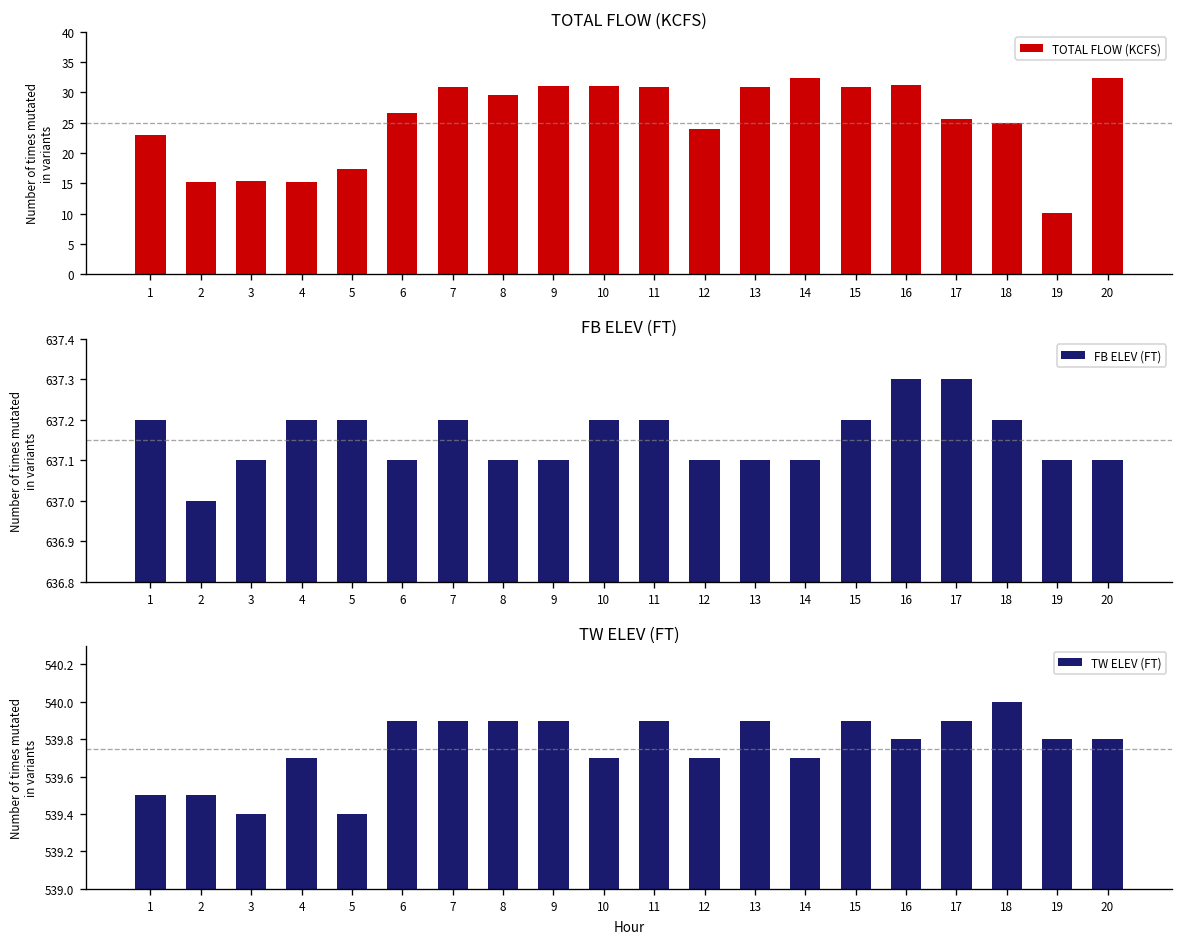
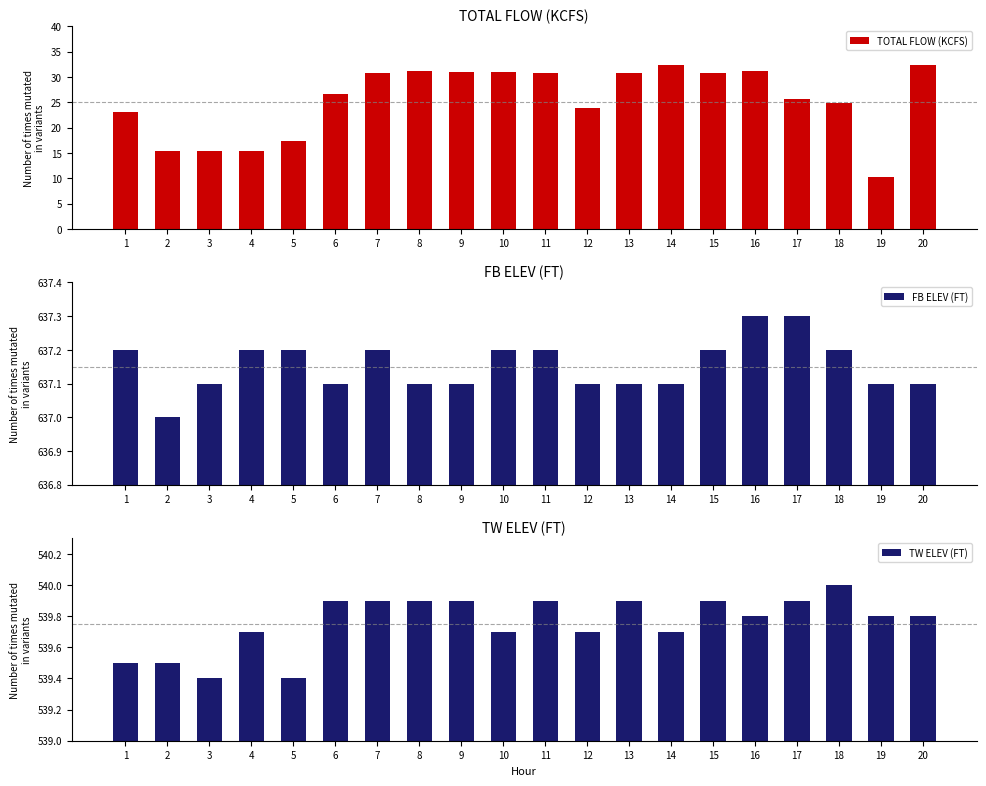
  {
    "TOTAL FLOW (KCFS)": {
      "1": 23,
      "2": 15,
      "3": 15,
      "4": 15,
      "5": 17,
      "6": 27,
      "7": 31,
-     "8": 30,
+     "8": 31,
      "9": 31,
      "10": 31,
      "11": 31,
      "12": 24,
      "13": 31,
      "14": 32,
      "15": 31,
      "16": 31,
      "17": 26,
      "18": 25,
      "19": 10,
      "20": 32
    },
    "FB ELEV (FT)": {
      "1": 637.20,
      "2": 637.00,
      "3": 637.10,
      "4": 637.20,
      "5": 637.20,
      "6": 637.10,
      "7": 637.20,
      "8": 637.10,
      "9": 637.10,
      "10": 637.20,
      "11": 637.20,
      "12": 637.10,
      "13": 637.10,
      "14": 637.10,
      "15": 637.20,
      "16": 637.30,
      "17": 637.30,
      "18": 637.20,
      "19": 637.10,
      "20": 637.10
    },
    "TW ELEV (FT)": {
      "1": 539.50,
      "2": 539.50,
      "3": 539.40,
      "4": 539.70,
      "5": 539.40,
      "6": 539.90,
      "7": 539.90,
      "8": 539.90,
      "9": 539.90,
      "10": 539.70,
      "11": 539.90,
      "12": 539.70,
      "13": 539.90,
      "14": 539.70,
      "15": 539.90,
      "16": 539.80,
      "17": 539.90,
      "18": 540.00,
      "19": 539.80,
      "20": 539.80
    }
  }
